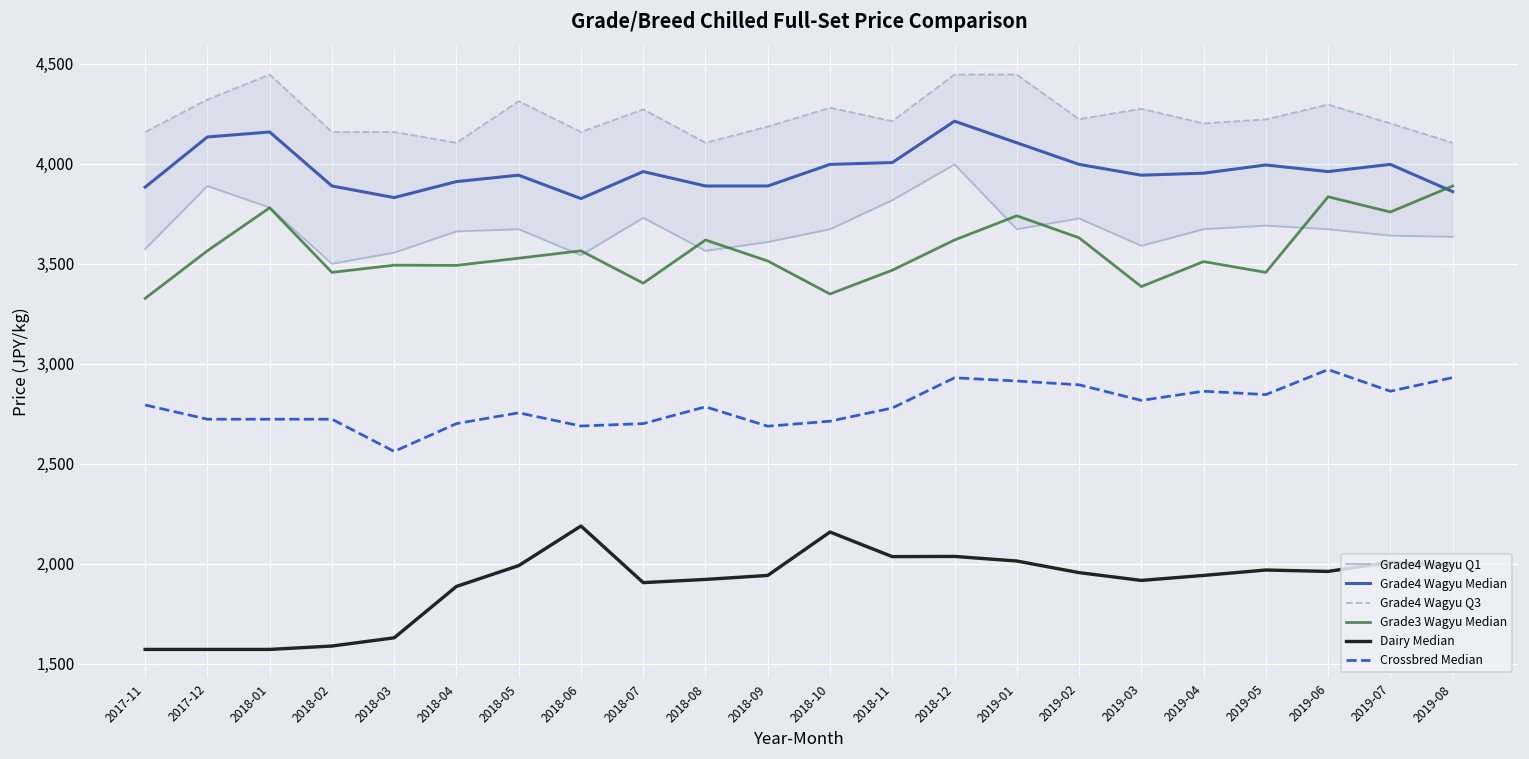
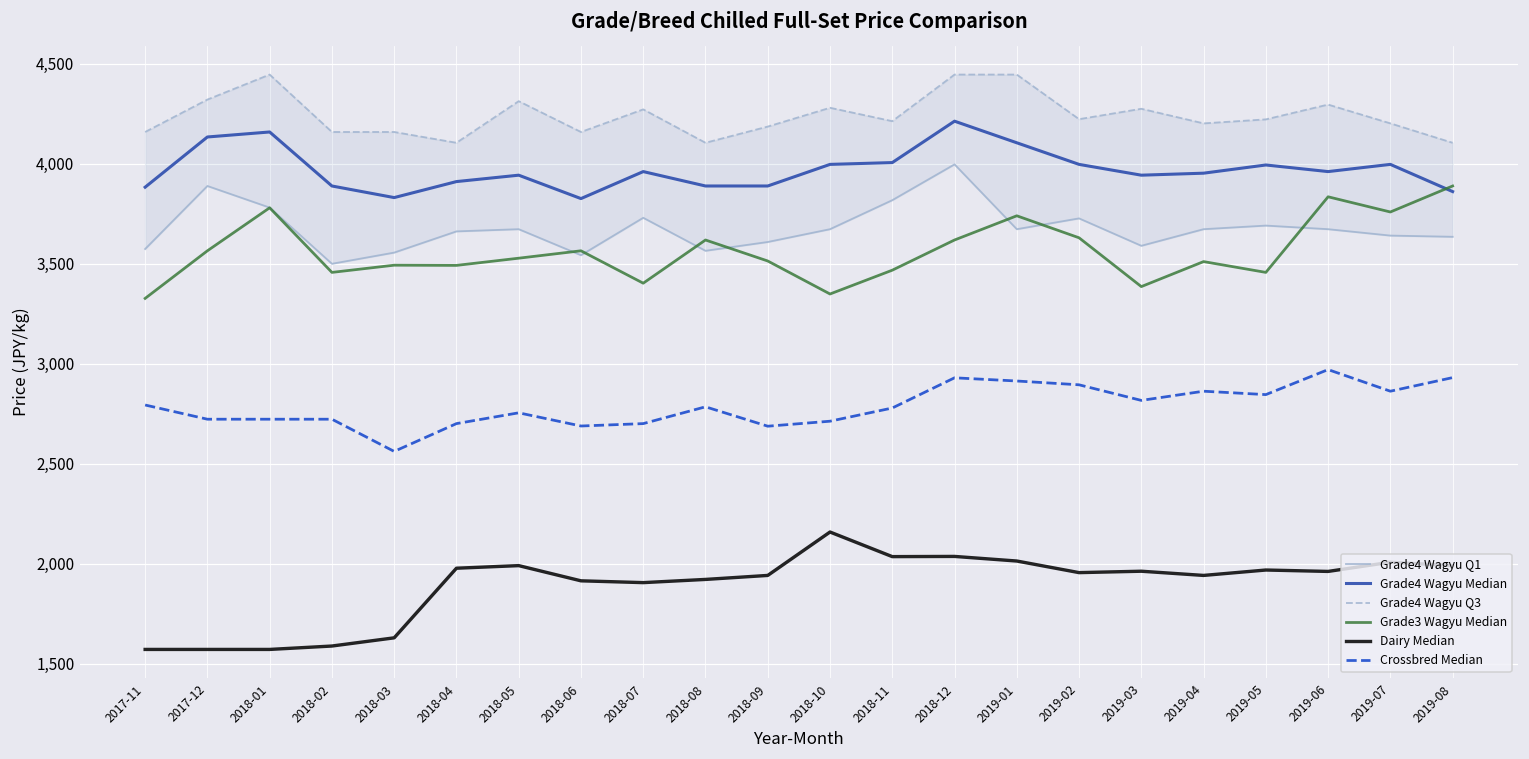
  {
    "Grade3 Wagyu Median": {
      "2017-11": "3,330",
      "2017-12": "3,560",
      "2018-02": "3,460",
      "2018-03": "3,490",
      "2018-04": "3,490",
      "2018-05": "3,530",
      "2018-06": "3,560",
      "2018-07": "3,400",
      "2018-08": "3,620",
      "2018-09": "3,510",
      "2018-10": "3,350",
      "2018-11": "3,470",
      "2018-12": "3,620",
      "2019-01": "3,740",
      "2019-02": "3,630",
      "2019-03": "3,390",
      "2019-04": "3,510",
      "2019-05": "3,460",
      "2019-06": "3,830",
      "2019-07": "3,760",
      "2019-08": "3,890"
    },
    "Dairy Median": {
      "2017-11": "1,570",
      "2017-12": "1,570",
      "2018-01": "1,570",
      "2018-02": "1,590",
      "2018-03": "1,630",
-     "2018-04": "1,890",
+     "2018-04": "1,980",
      "2018-05": "1,990",
-     "2018-06": "2,190",
+     "2018-06": "1,910",
      "2018-07": "1,910",
      "2018-08": "1,920",
      "2018-09": "1,940",
      "2018-10": "2,160",
      "2018-11": "2,040",
      "2018-12": "2,040",
      "2019-01": "2,010",
      "2019-02": "1,960",
-     "2019-03": "1,920",
+     "2019-03": "1,960",
      "2019-04": "1,940",
      "2019-05": "1,970",
      "2019-06": "1,960",
      "2019-07": "2,010",
      "2019-08": "1,990"
    }
  }
